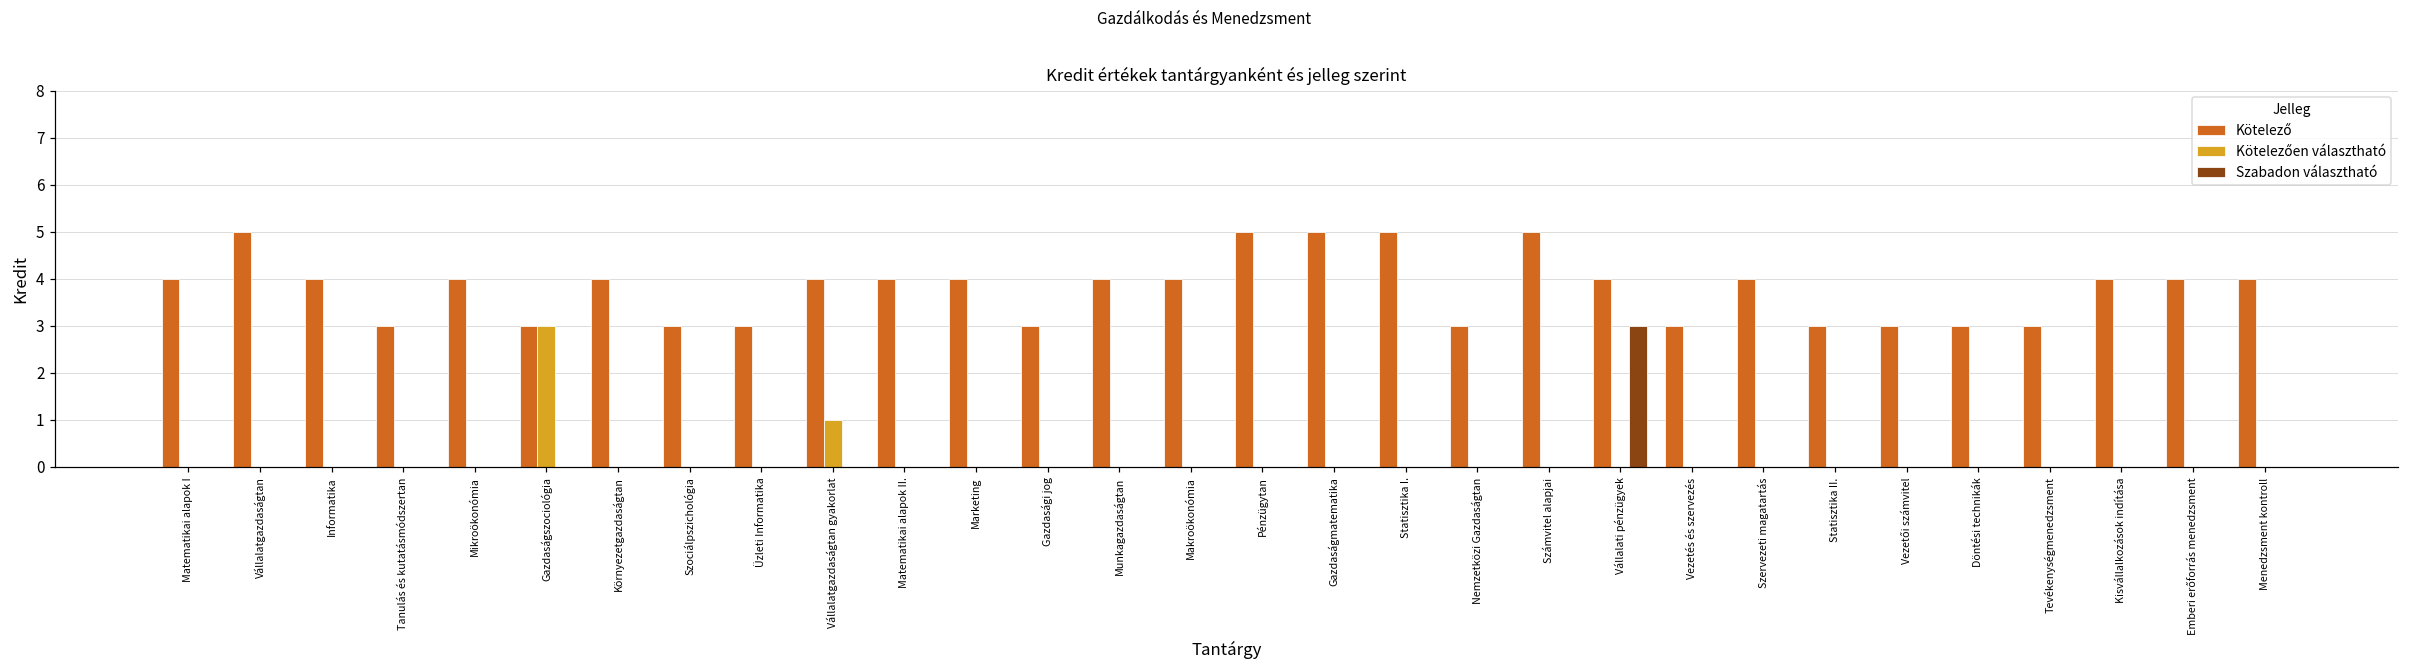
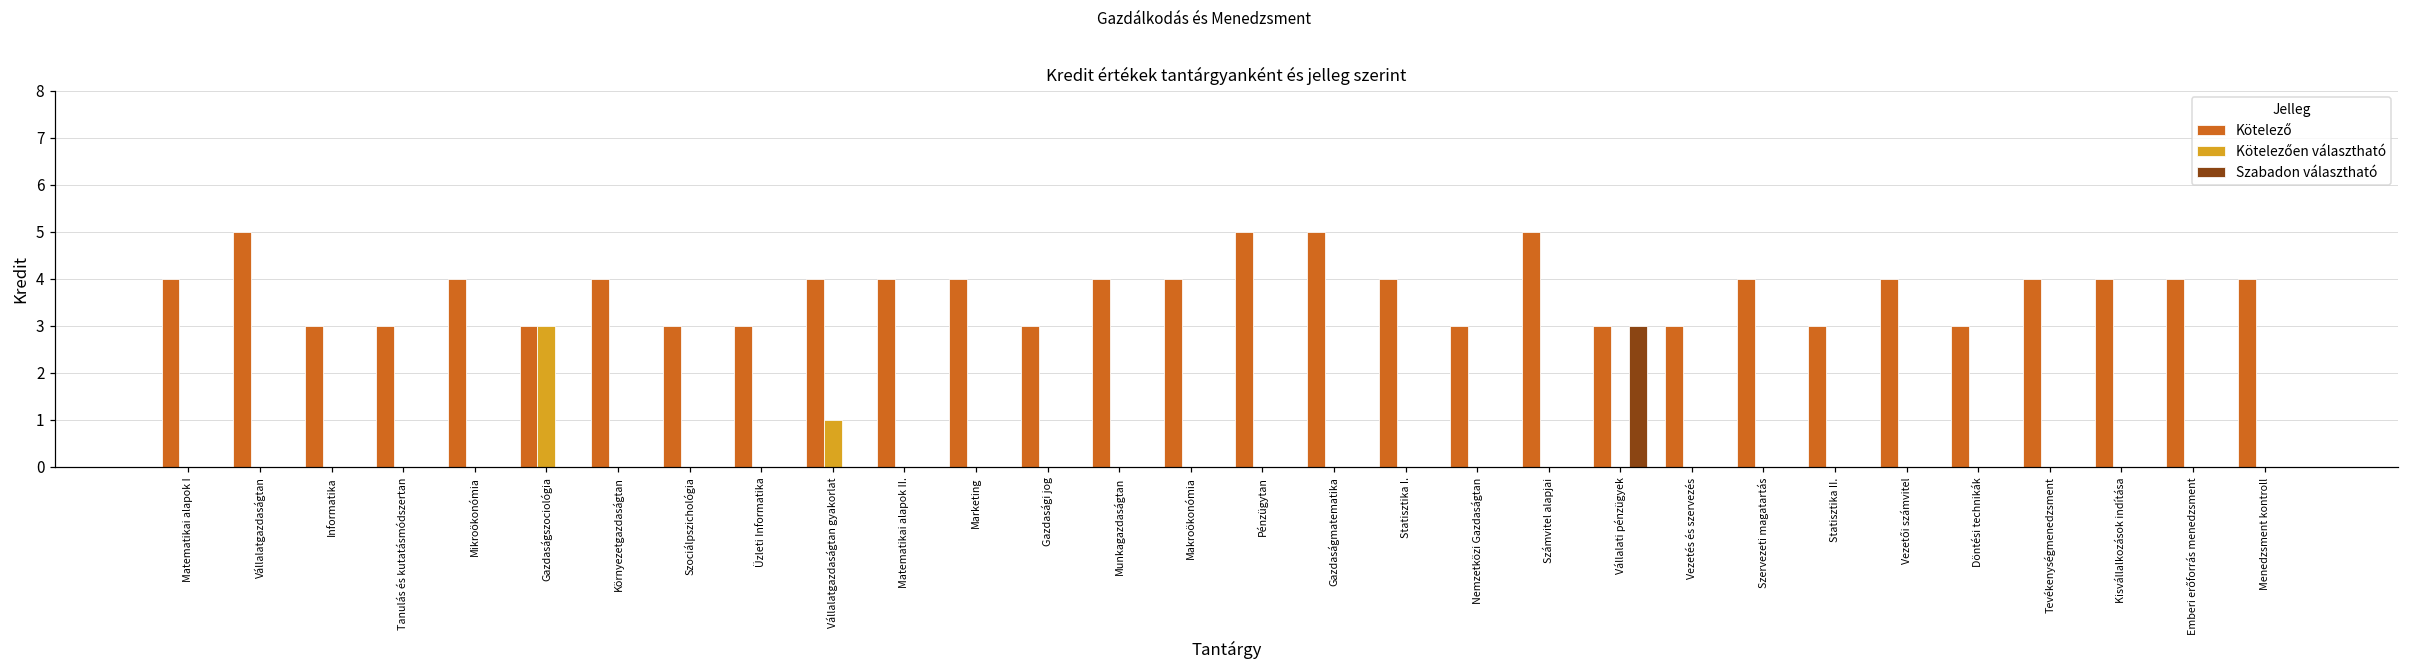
  {
    "Kötelező": {
      "Matematikai alapok I": 4,
      "Vállalatgazdaságtan": 5,
-     "Informatika": 4,
+     "Informatika": 3,
      "Tanulás és kutatásmódszertan": 3,
      "Mikroökonómia": 4,
      "Gazdaságszociológia": 3,
      "Környezetgazdaságtan": 4,
      "Szociálpszichológia": 3,
      "Üzleti Informatika": 3,
      "Vállalatgazdaságtan gyakorlat": 4,
      "Matematikai alapok II.": 4,
      "Marketing": 4,
      "Gazdasági jog": 3,
      "Munkagazdaságtan": 4,
      "Makroökonómia": 4,
      "Pénzügytan": 5,
      "Gazdaságmatematika": 5,
-     "Statisztika I.": 5,
+     "Statisztika I.": 4,
      "Nemzetközi Gazdaságtan": 3,
      "Számvitel alapjai": 5,
-     "Vállalati pénzügyek": 4,
+     "Vállalati pénzügyek": 3,
      "Vezetés és szervezés": 3,
      "Szervezeti magatartás": 4,
      "Statisztika II.": 3,
-     "Vezetői számvitel": 3,
+     "Vezetői számvitel": 4,
      "Döntési technikák": 3,
-     "Tevékenységmenedzsment": 3,
+     "Tevékenységmenedzsment": 4,
      "Kisvállalkozások indítása": 4,
      "Emberi erőforrás menedzsment": 4,
      "Menedzsment kontroll": 4
    },
    "Kötelezően választható": {
      "Matematikai alapok I": 0,
      "Vállalatgazdaságtan": 0,
      "Informatika": 0,
      "Tanulás és kutatásmódszertan": 0,
      "Mikroökonómia": 0,
      "Gazdaságszociológia": 3,
      "Környezetgazdaságtan": 0,
      "Szociálpszichológia": 0,
      "Üzleti Informatika": 0,
      "Vállalatgazdaságtan gyakorlat": 1,
      "Matematikai alapok II.": 0,
      "Marketing": 0,
      "Gazdasági jog": 0,
      "Munkagazdaságtan": 0,
      "Makroökonómia": 0,
      "Pénzügytan": 0,
      "Gazdaságmatematika": 0,
      "Statisztika I.": 0,
      "Nemzetközi Gazdaságtan": 0,
      "Számvitel alapjai": 0,
      "Vállalati pénzügyek": 0,
      "Vezetés és szervezés": 0,
      "Szervezeti magatartás": 0,
      "Statisztika II.": 0,
      "Vezetői számvitel": 0,
      "Döntési technikák": 0,
      "Tevékenységmenedzsment": 0,
      "Kisvállalkozások indítása": 0,
      "Emberi erőforrás menedzsment": 0,
      "Menedzsment kontroll": 0
    },
    "Szabadon választható": {
      "Matematikai alapok I": 0,
      "Vállalatgazdaságtan": 0,
      "Informatika": 0,
      "Tanulás és kutatásmódszertan": 0,
      "Mikroökonómia": 0,
      "Gazdaságszociológia": 0,
      "Környezetgazdaságtan": 0,
      "Szociálpszichológia": 0,
      "Üzleti Informatika": 0,
      "Vállalatgazdaságtan gyakorlat": 0,
      "Matematikai alapok II.": 0,
      "Marketing": 0,
      "Gazdasági jog": 0,
      "Munkagazdaságtan": 0,
      "Makroökonómia": 0,
      "Pénzügytan": 0,
      "Gazdaságmatematika": 0,
      "Statisztika I.": 0,
      "Nemzetközi Gazdaságtan": 0,
      "Számvitel alapjai": 0,
      "Vállalati pénzügyek": 3,
      "Vezetés és szervezés": 0,
      "Szervezeti magatartás": 0,
      "Statisztika II.": 0,
      "Vezetői számvitel": 0,
      "Döntési technikák": 0,
      "Tevékenységmenedzsment": 0,
      "Kisvállalkozások indítása": 0,
      "Emberi erőforrás menedzsment": 0,
      "Menedzsment kontroll": 0
    }
  }
